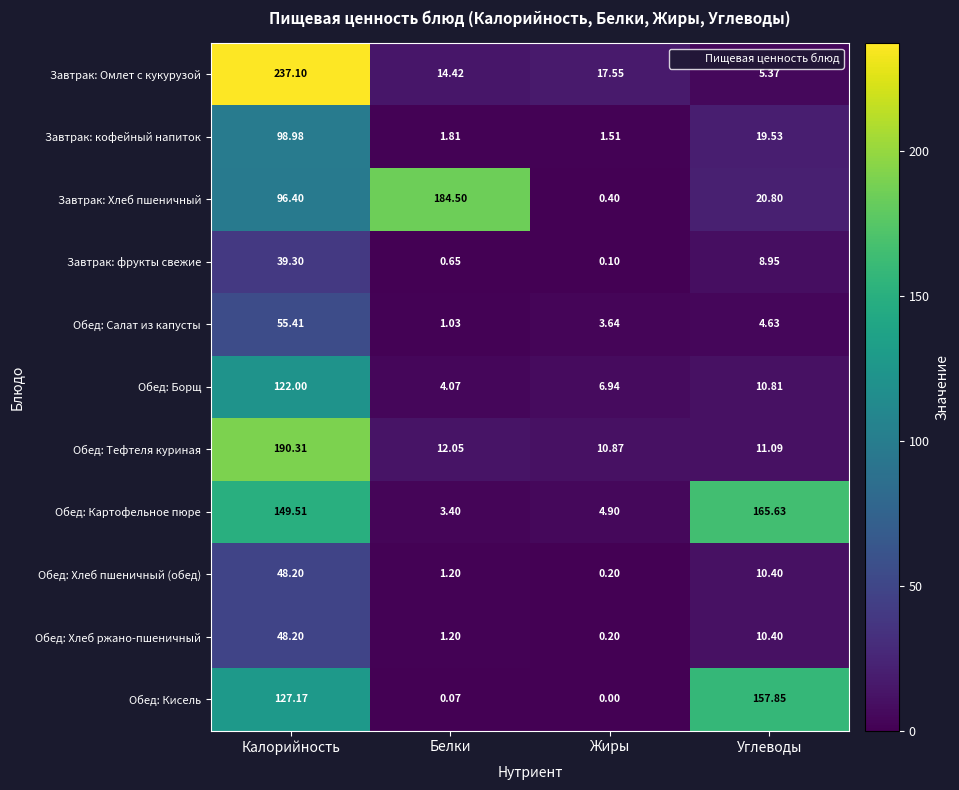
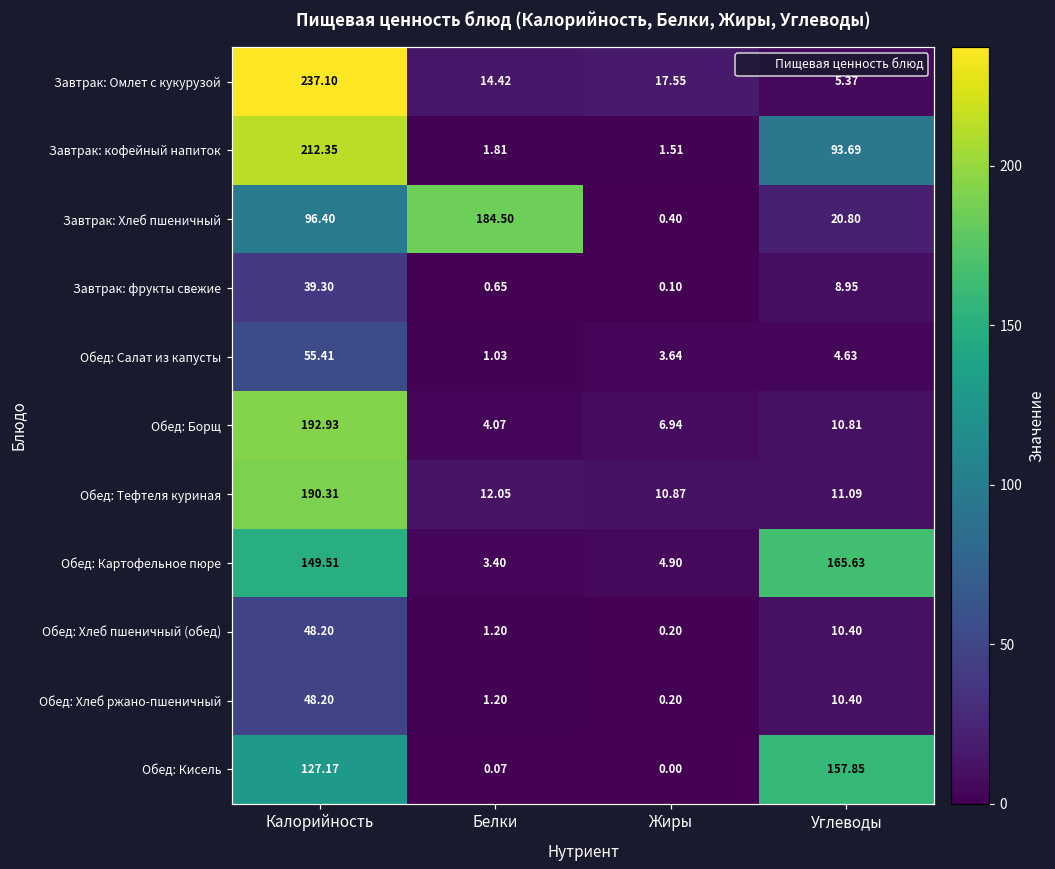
  {
    "Завтрак: Омлет с кукурузой": {
      "Калорийность": 237.10,
      "Белки": 14.42,
      "Жиры": 17.55,
      "Углеводы": 5.37
    },
    "Завтрак: кофейный напиток": {
-     "Калорийность": 98.98,
+     "Калорийность": 212.35,
      "Белки": 1.81,
      "Жиры": 1.51,
-     "Углеводы": 19.53
+     "Углеводы": 93.69
    },
    "Завтрак: Хлеб пшеничный": {
      "Калорийность": 96.40,
      "Белки": 184.50,
      "Жиры": 0.40,
      "Углеводы": 20.80
    },
    "Завтрак: фрукты свежие": {
      "Калорийность": 39.30,
      "Белки": 0.65,
      "Жиры": 0.10,
      "Углеводы": 8.95
    },
    "Обед: Салат из капусты": {
      "Калорийность": 55.41,
      "Белки": 1.03,
      "Жиры": 3.64,
      "Углеводы": 4.63
    },
    "Обед: Борщ": {
-     "Калорийность": 122.00,
+     "Калорийность": 192.93,
      "Белки": 4.07,
      "Жиры": 6.94,
      "Углеводы": 10.81
    },
    "Обед: Тефтеля куриная": {
      "Калорийность": 190.31,
      "Белки": 12.05,
      "Жиры": 10.87,
      "Углеводы": 11.09
    },
    "Обед: Картофельное пюре": {
      "Калорийность": 149.51,
      "Белки": 3.40,
      "Жиры": 4.90,
      "Углеводы": 165.63
    },
    "Обед: Хлеб пшеничный (обед)": {
      "Калорийность": 48.20,
      "Белки": 1.20,
      "Жиры": 0.20,
      "Углеводы": 10.40
    },
    "Обед: Хлеб ржано-пшеничный": {
      "Калорийность": 48.20,
      "Белки": 1.20,
      "Жиры": 0.20,
      "Углеводы": 10.40
    },
    "Обед: Кисель": {
      "Калорийность": 127.17,
      "Белки": 0.07,
      "Жиры": 0.00,
      "Углеводы": 157.85
    }
  }
